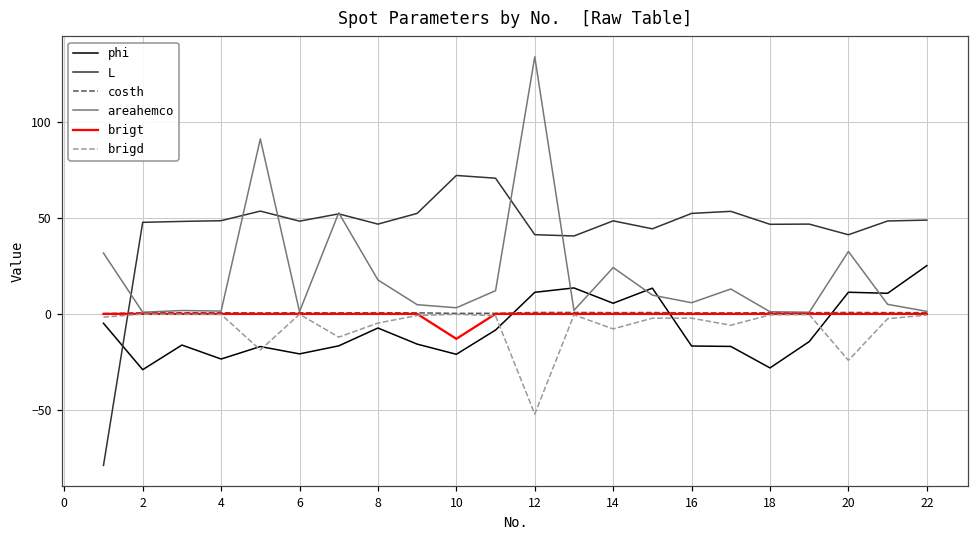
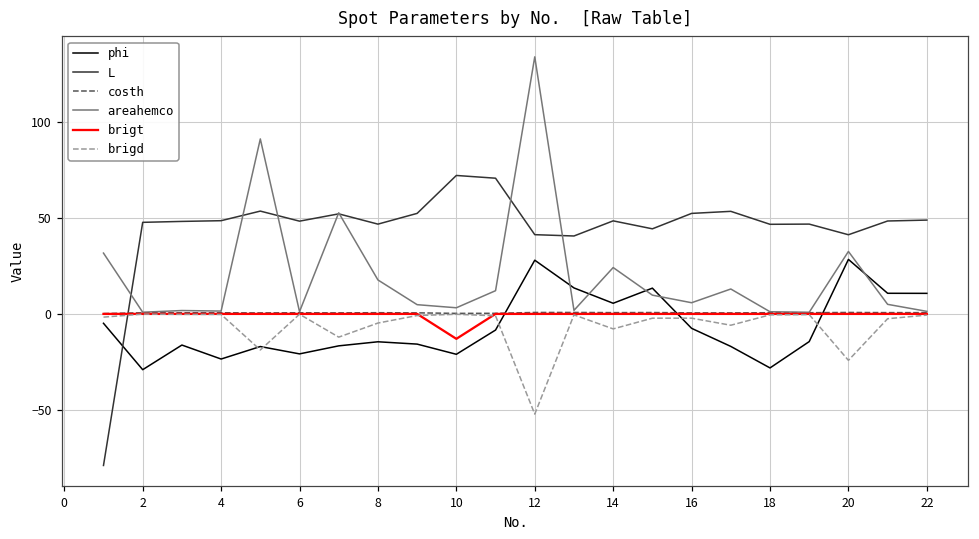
  {
    "phi": {
      "2": -29,
      "4": -24,
      "6": -21,
-     "8": -7,
+     "8": -15,
      "10": -21,
-     "12": 11,
+     "12": 28,
      "14": 6,
-     "16": -17,
+     "16": -8,
      "18": -28,
-     "20": 11,
-     "22": 25
+     "20": 28,
+     "22": 11
    },
    "brigt": {
      "10": -13
    }
  }
